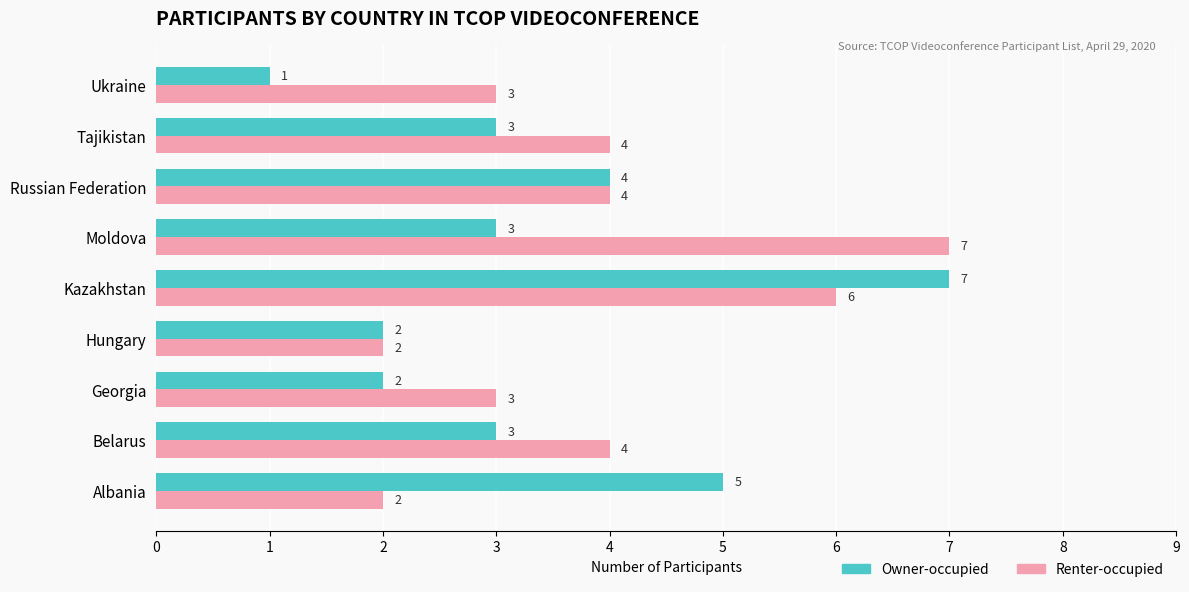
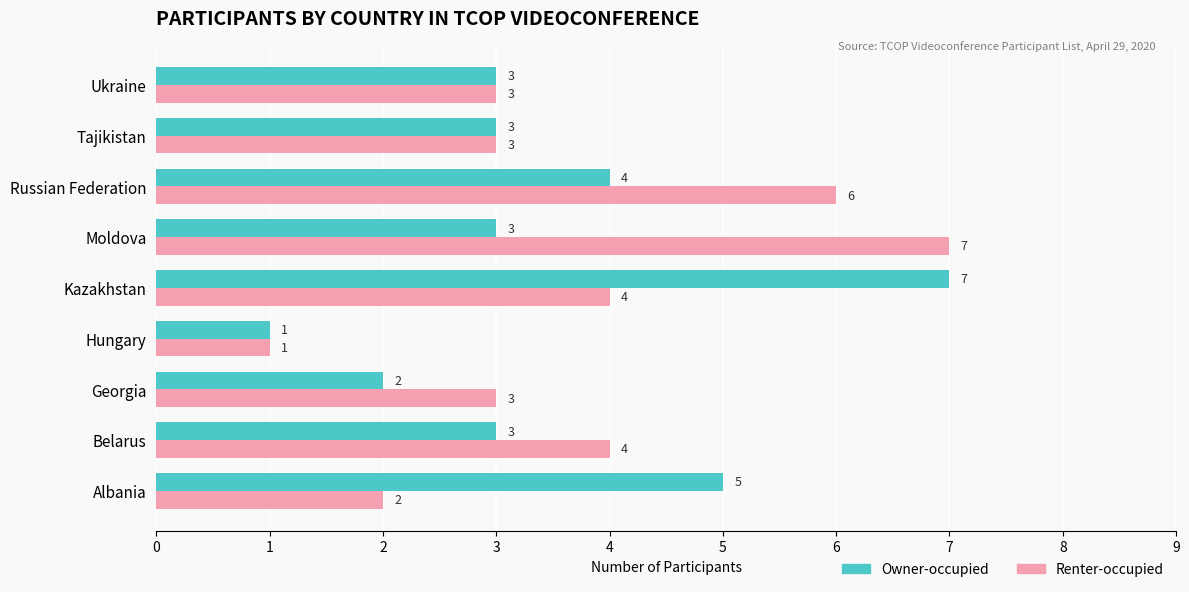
  {
    "Owner-occupied": {
-     "Ukraine": 1,
+     "Ukraine": 3,
      "Tajikistan": 3,
      "Russian Federation": 4,
      "Moldova": 3,
      "Kazakhstan": 7,
-     "Hungary": 2,
+     "Hungary": 1,
      "Georgia": 2,
      "Belarus": 3,
      "Albania": 5
    },
    "Renter-occupied": {
      "Ukraine": 3,
-     "Tajikistan": 4,
-     "Russian Federation": 4,
+     "Tajikistan": 3,
+     "Russian Federation": 6,
      "Moldova": 7,
-     "Kazakhstan": 6,
-     "Hungary": 2,
+     "Kazakhstan": 4,
+     "Hungary": 1,
      "Georgia": 3,
      "Belarus": 4,
      "Albania": 2
    }
  }
